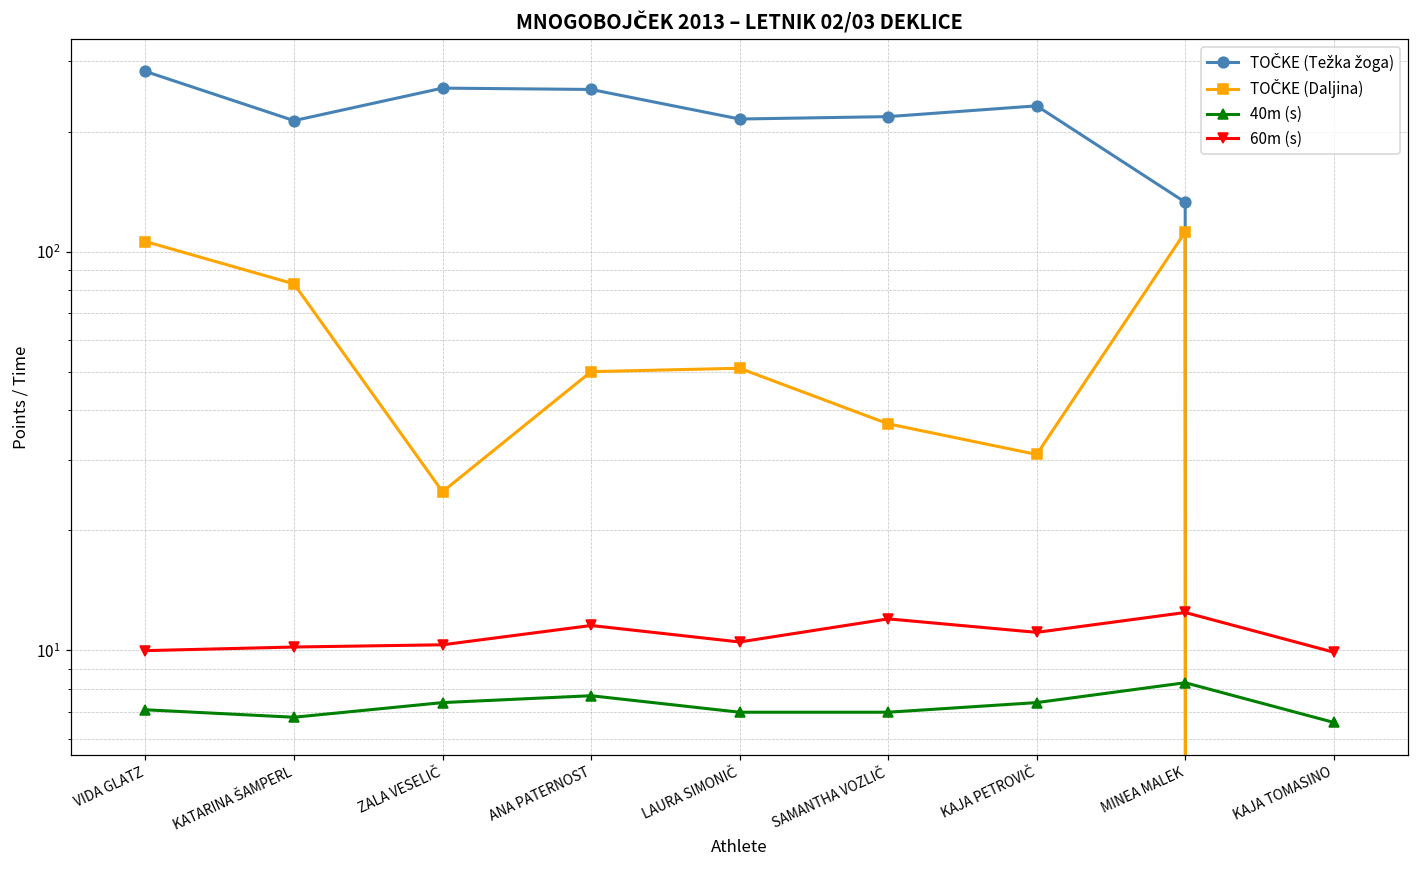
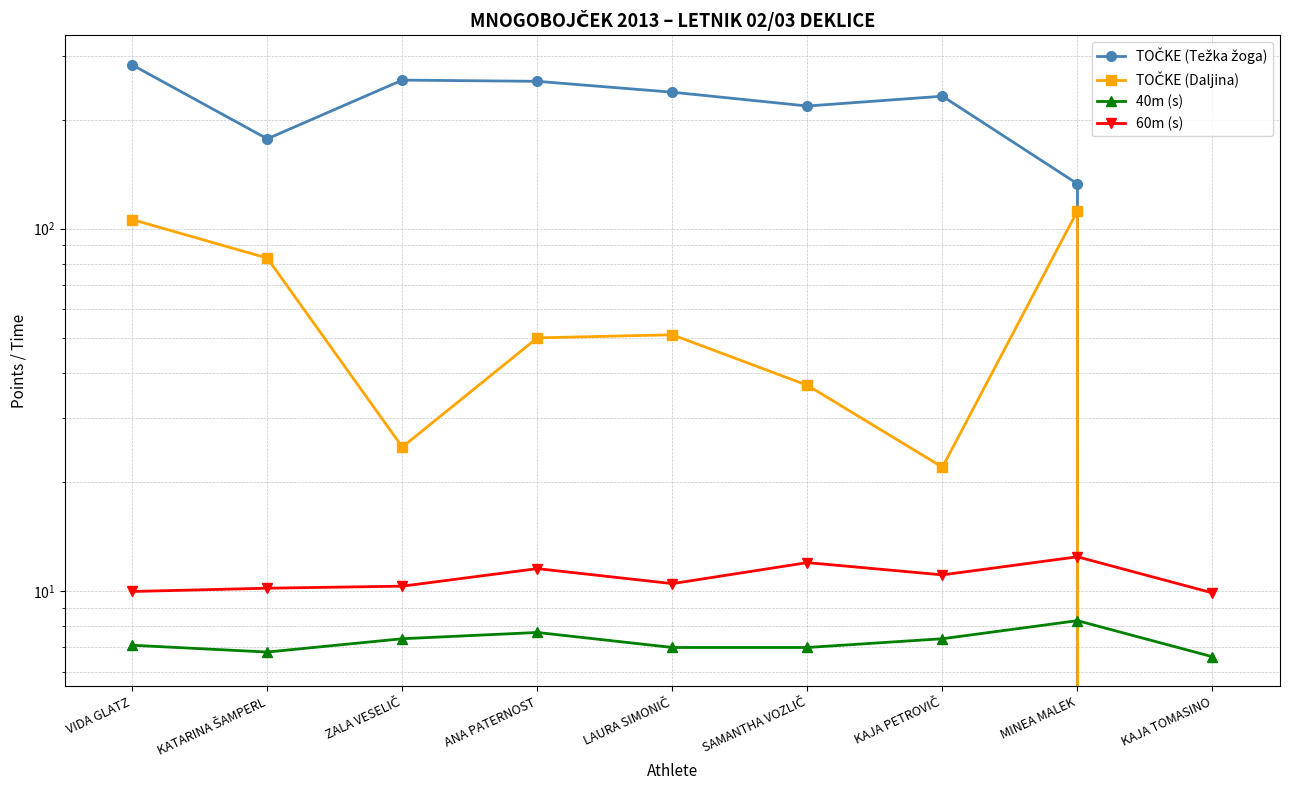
  {
    "TOČKE (Težka žoga)": {
      "VIDA GLATZ": 280,
-     "KATARINA ŠAMPERL": 210,
+     "KATARINA ŠAMPERL": 180,
      "ZALA VESELIČ": 260,
      "ANA PATERNOST": 260,
-     "LAURA SIMONIČ": 220,
+     "LAURA SIMONIČ": 240,
      "SAMANTHA VOZLIČ": 220,
      "KAJA PETROVIČ": 230,
      "MINEA MALEK": 133
    },
    "TOČKE (Daljina)": {
      "VIDA GLATZ": 106,
      "KATARINA ŠAMPERL": 83,
      "ZALA VESELIČ": 25,
      "ANA PATERNOST": 50,
      "LAURA SIMONIČ": 51,
      "SAMANTHA VOZLIČ": 37,
-     "KAJA PETROVIČ": 31,
+     "KAJA PETROVIČ": 22,
      "MINEA MALEK": 112
    },
    "40m (s)": {
      "VIDA GLATZ": 7,
      "KATARINA ŠAMPERL": 6.8,
      "ZALA VESELIČ": 7.4,
      "ANA PATERNOST": 7.7,
      "LAURA SIMONIČ": 7,
      "SAMANTHA VOZLIČ": 7,
      "KAJA PETROVIČ": 7.4,
      "MINEA MALEK": 8.3,
      "KAJA TOMASINO": 6.6
    },
    "60m (s)": {
      "VIDA GLATZ": 10,
      "KATARINA ŠAMPERL": 10.2,
      "ZALA VESELIČ": 10.3,
      "ANA PATERNOST": 11.6,
      "LAURA SIMONIČ": 10.5,
      "SAMANTHA VOZLIČ": 12,
      "KAJA PETROVIČ": 11,
      "MINEA MALEK": 12.5,
      "KAJA TOMASINO": 10
    }
  }
